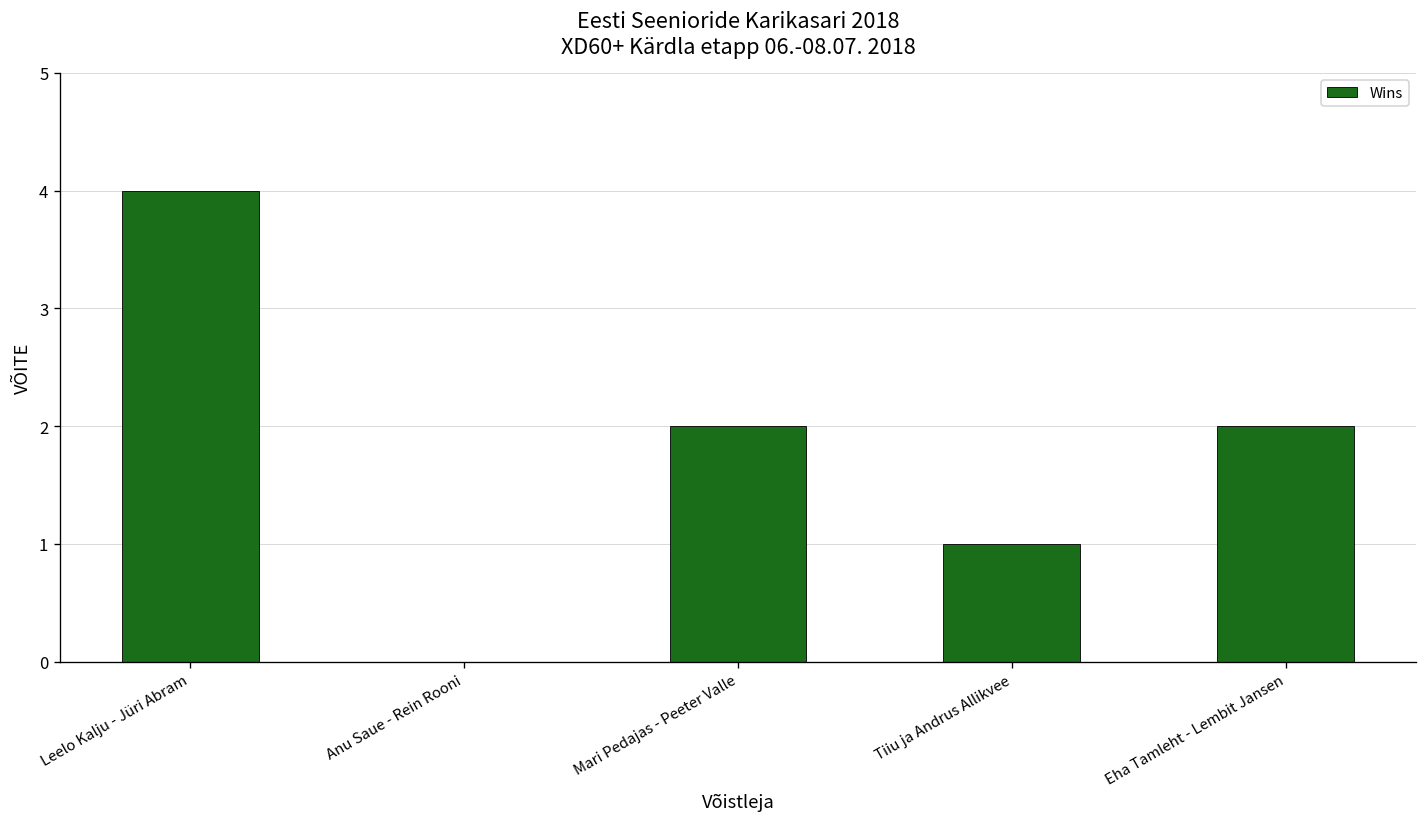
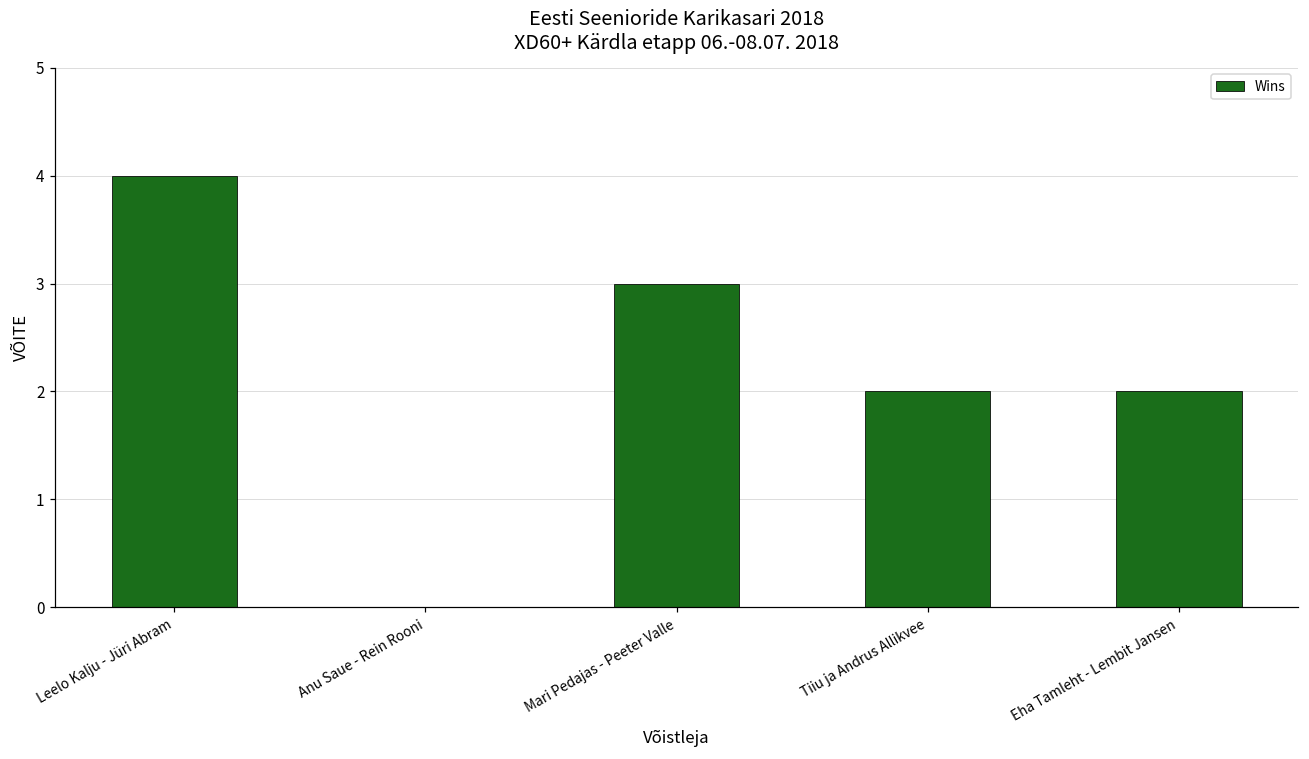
  {
    "Leelo Kalju - Jüri Abram": 4,
    "Anu Saue - Rein Rooni": 0,
-   "Mari Pedajas - Peeter Valle": 2,
-   "Tiiu ja Andrus Allikvee": 1,
+   "Mari Pedajas - Peeter Valle": 3,
+   "Tiiu ja Andrus Allikvee": 2,
    "Eha Tamleht - Lembit Jansen": 2
  }
